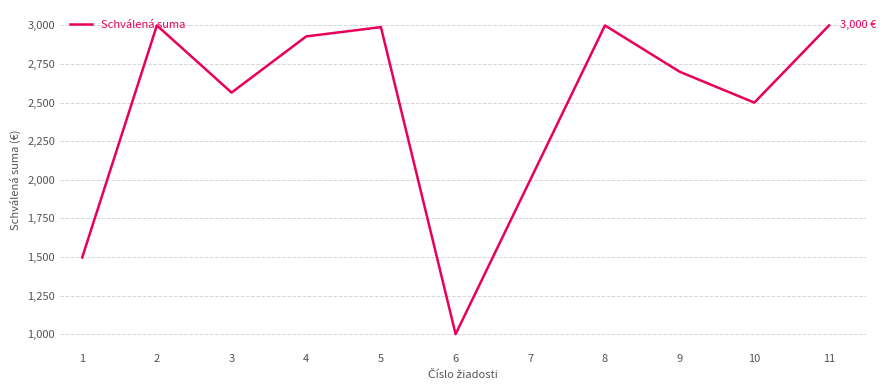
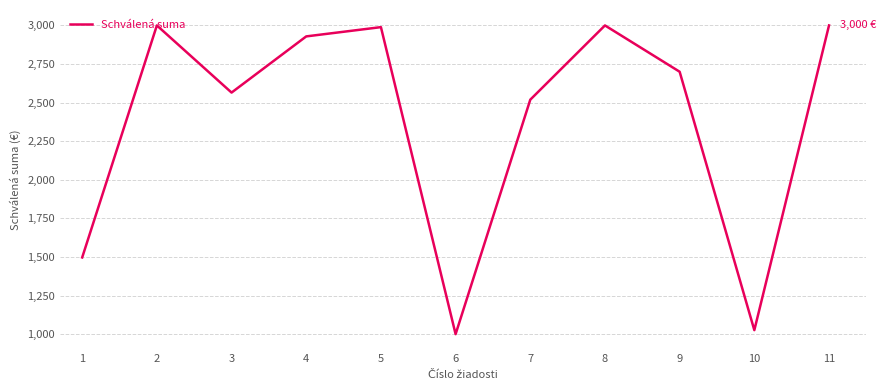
  {
    "1": "1,500",
    "2": "3,000",
    "3": "2,570",
    "4": "2,930",
    "5": "2,990",
    "6": "1,000",
-   "7": "2,000",
+   "7": "2,520",
    "8": "3,000",
    "9": "2,700",
-   "10": "2,500"
+   "10": "1,030"
  }
